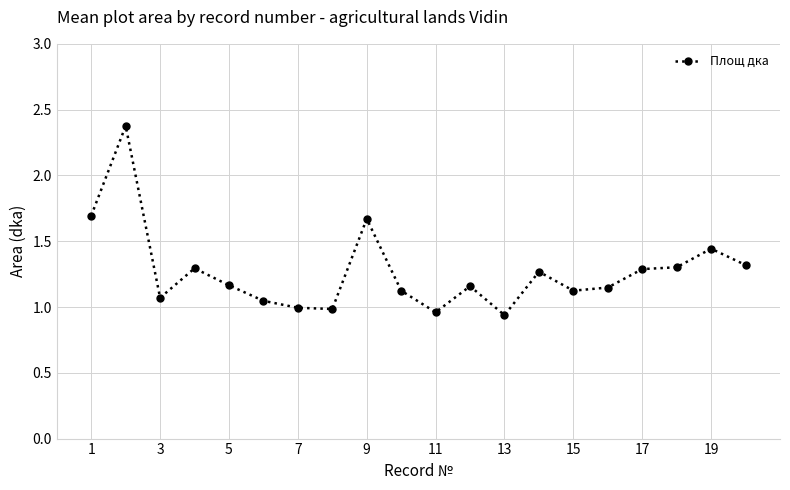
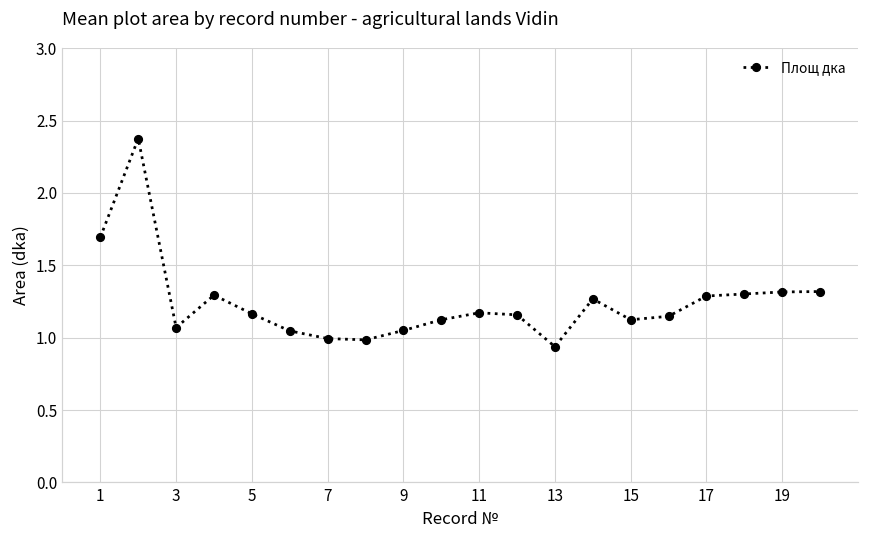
  {
    "1": 1.69,
    "3": 1.07,
    "5": 1.17,
    "7": 0.99,
-   "9": 1.67,
-   "11": 0.96,
+   "9": 1.05,
+   "11": 1.17,
    "13": 0.94,
    "15": 1.12,
    "17": 1.29,
-   "19": 1.44
+   "19": 1.32
  }
